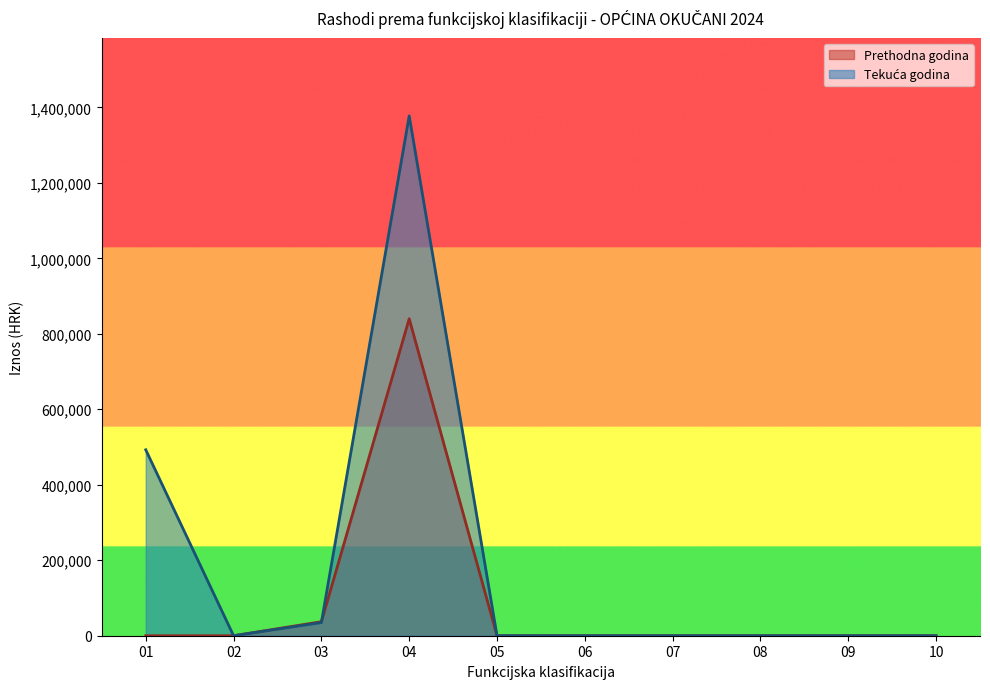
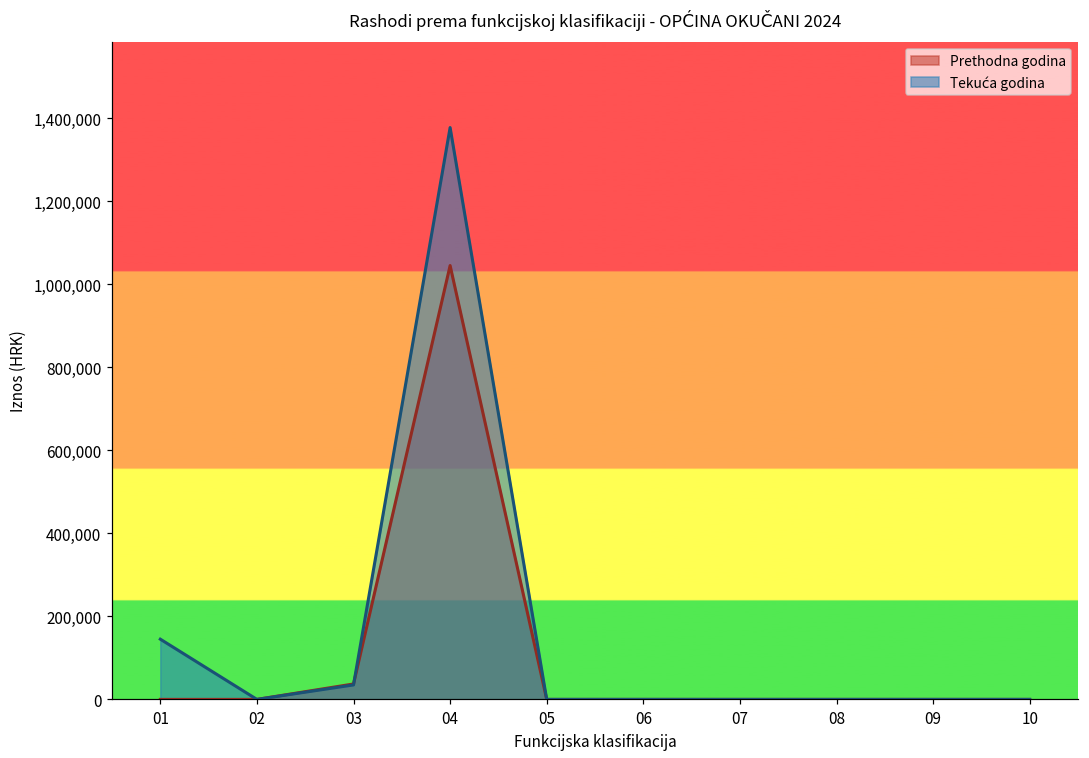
  {
    "Prethodna godina": {
      "01": "0",
-     "04": "840,000"
+     "04": "1,050,000"
    },
    "Tekuća godina": {
-     "01": "490,000",
+     "01": "150,000",
      "04": "1,380,000"
    }
  }
